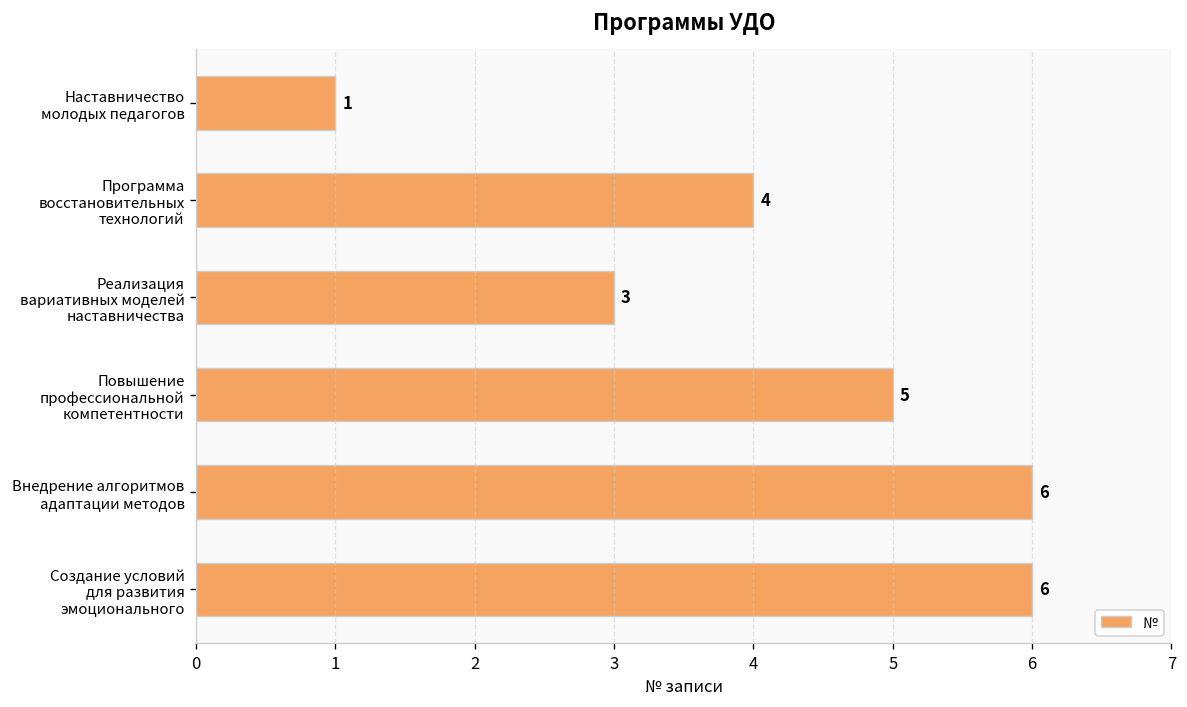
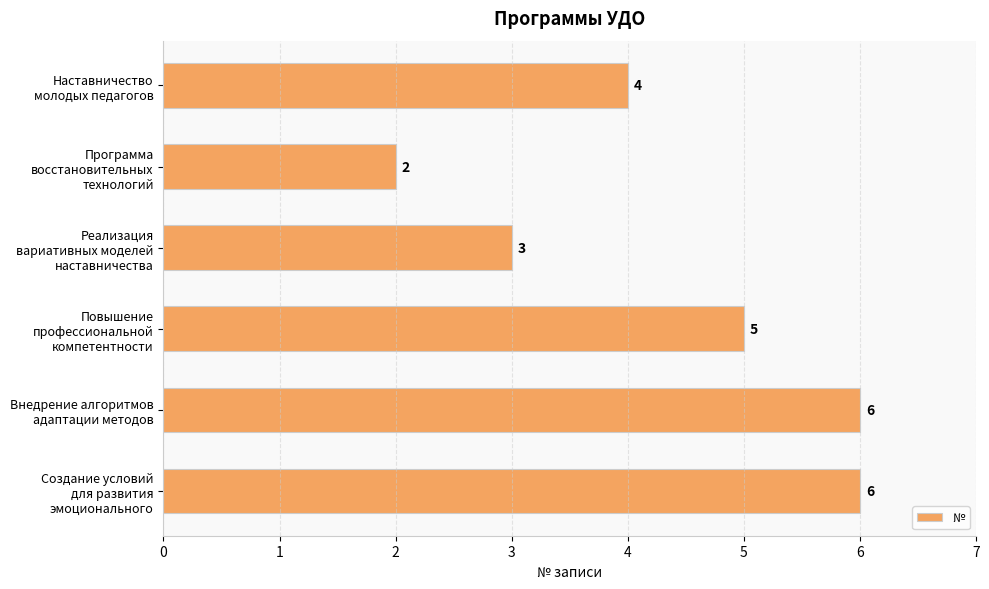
  {
-   "Наставничество молодых педагогов": 1,
-   "Программа восстановительных технологий": 4,
+   "Наставничество молодых педагогов": 4,
+   "Программа восстановительных технологий": 2,
    "Реализация вариативных моделей наставничества": 3,
    "Повышение профессиональной компетентности": 5,
    "Внедрение алгоритмов адаптации методов": 6,
    "Создание условий для развития эмоционального": 6
  }
